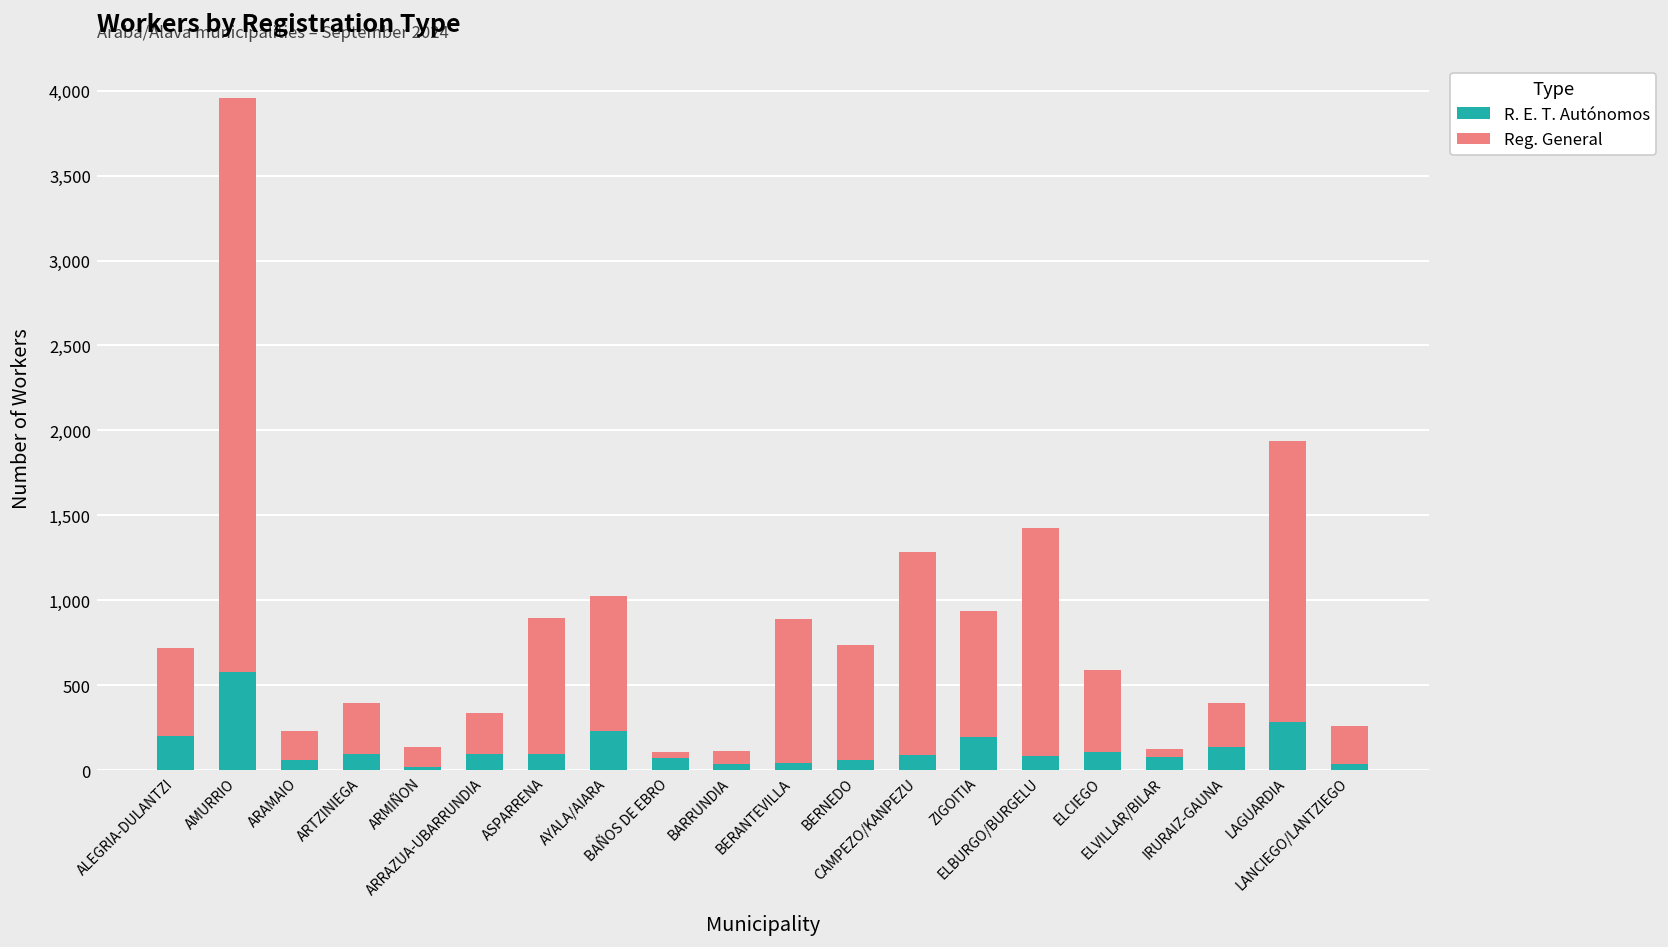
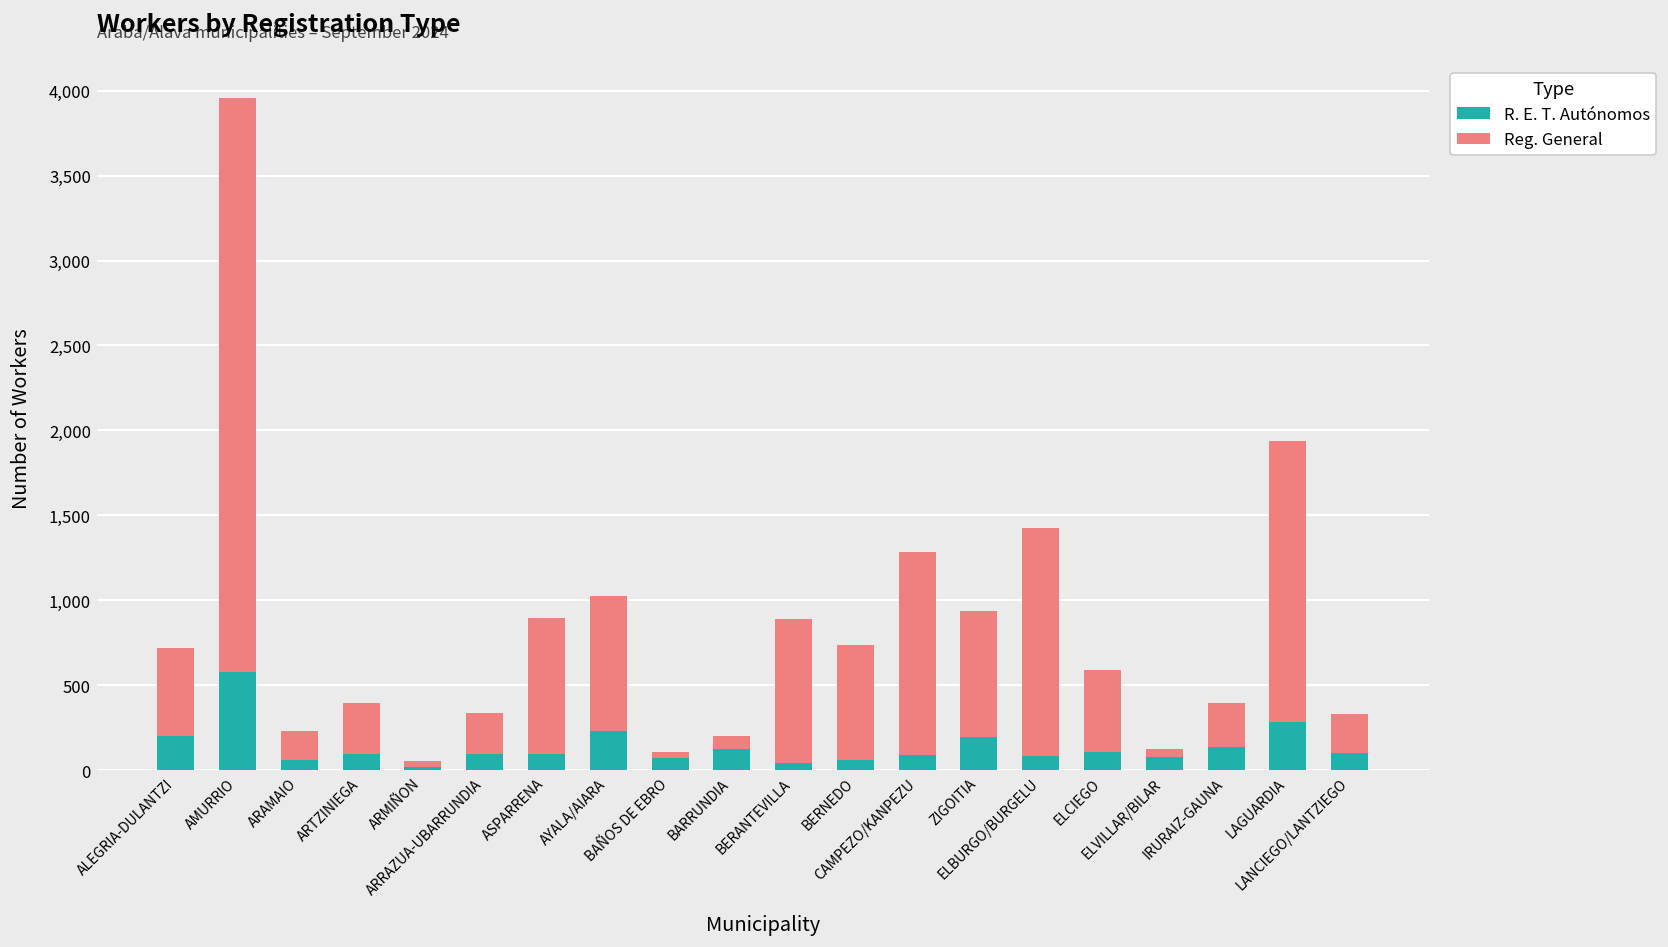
  {
    "R. E. T. Autónomos": {
      "ALEGRIA-DULANTZI": "200",
      "AMURRIO": "580",
      "ARAMAIO": "60",
      "ARTZINIEGA": "100",
      "ARMIÑON": "20",
      "ARRAZUA-UBARRUNDIA": "100",
      "ASPARRENA": "100",
      "AYALA/AIARA": "230",
      "BAÑOS DE EBRO": "80",
-     "BARRUNDIA": "40",
+     "BARRUNDIA": "130",
      "BERANTEVILLA": "40",
      "BERNEDO": "60",
      "CAMPEZO/KANPEZU": "90",
      "ZIGOITIA": "200",
      "ELBURGO/BURGELU": "80",
      "ELCIEGO": "110",
      "ELVILLAR/BILAR": "80",
      "IRURAIZ-GAUNA": "140",
      "LAGUARDIA": "290",
-     "LANCIEGO/LANTZIEGO": "40"
+     "LANCIEGO/LANTZIEGO": "100"
    },
    "Reg. General": {
      "ALEGRIA-DULANTZI": "520",
      "AMURRIO": "3,370",
      "ARAMAIO": "170",
      "ARTZINIEGA": "300",
-     "ARMIÑON": "120",
+     "ARMIÑON": "30",
      "ARRAZUA-UBARRUNDIA": "240",
      "ASPARRENA": "800",
      "AYALA/AIARA": "800",
      "BAÑOS DE EBRO": "30",
      "BARRUNDIA": "80",
      "BERANTEVILLA": "850",
      "BERNEDO": "680",
      "CAMPEZO/KANPEZU": "1,190",
      "ZIGOITIA": "740",
      "ELBURGO/BURGELU": "1,340",
      "ELCIEGO": "480",
      "ELVILLAR/BILAR": "50",
      "IRURAIZ-GAUNA": "260",
      "LAGUARDIA": "1,650",
      "LANCIEGO/LANTZIEGO": "230"
    }
  }
